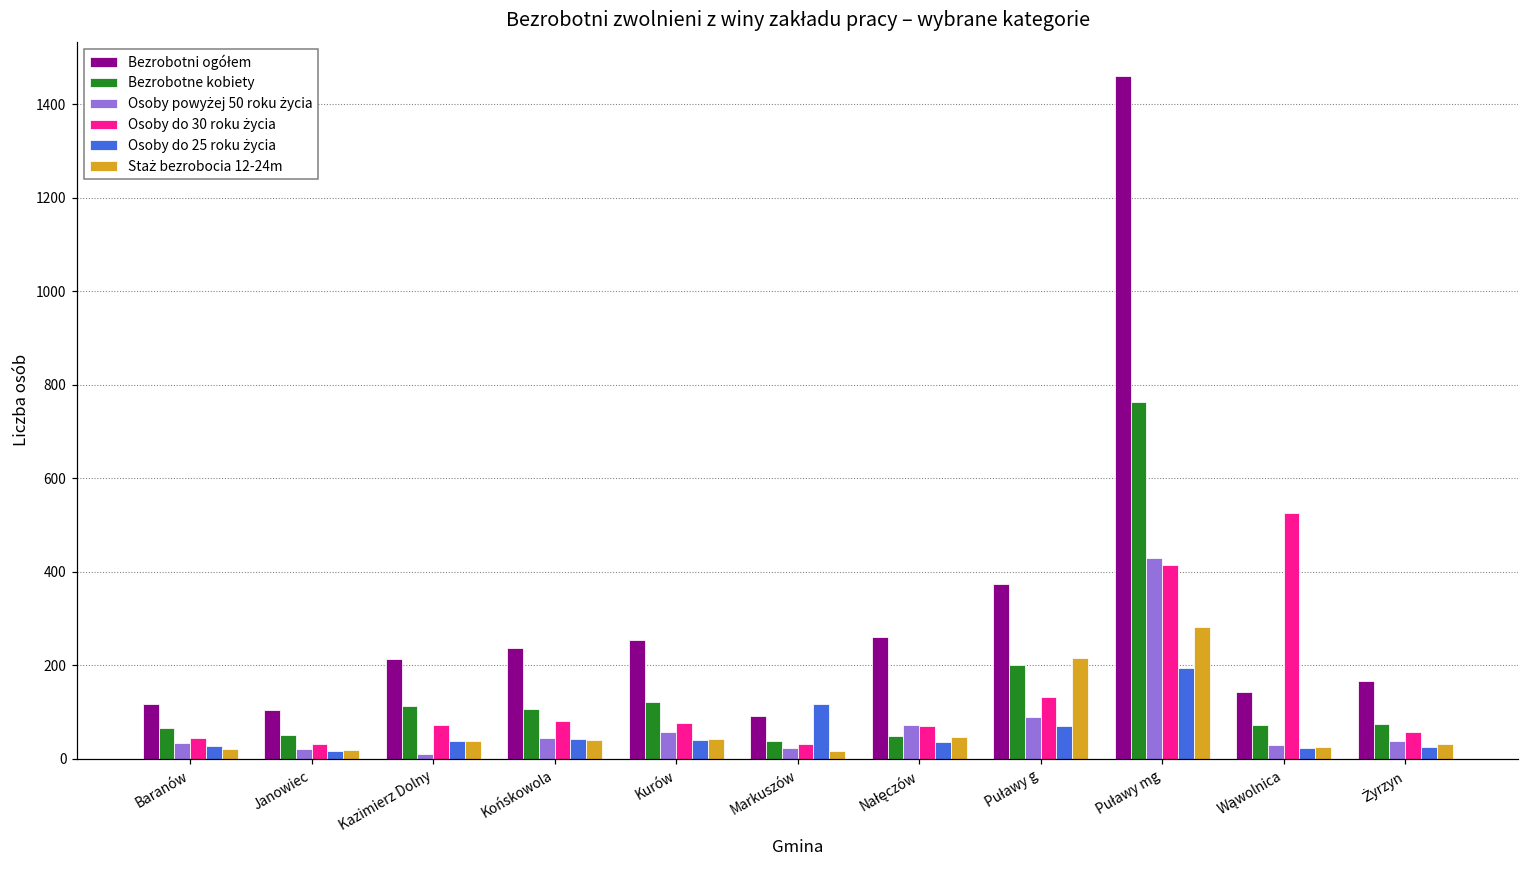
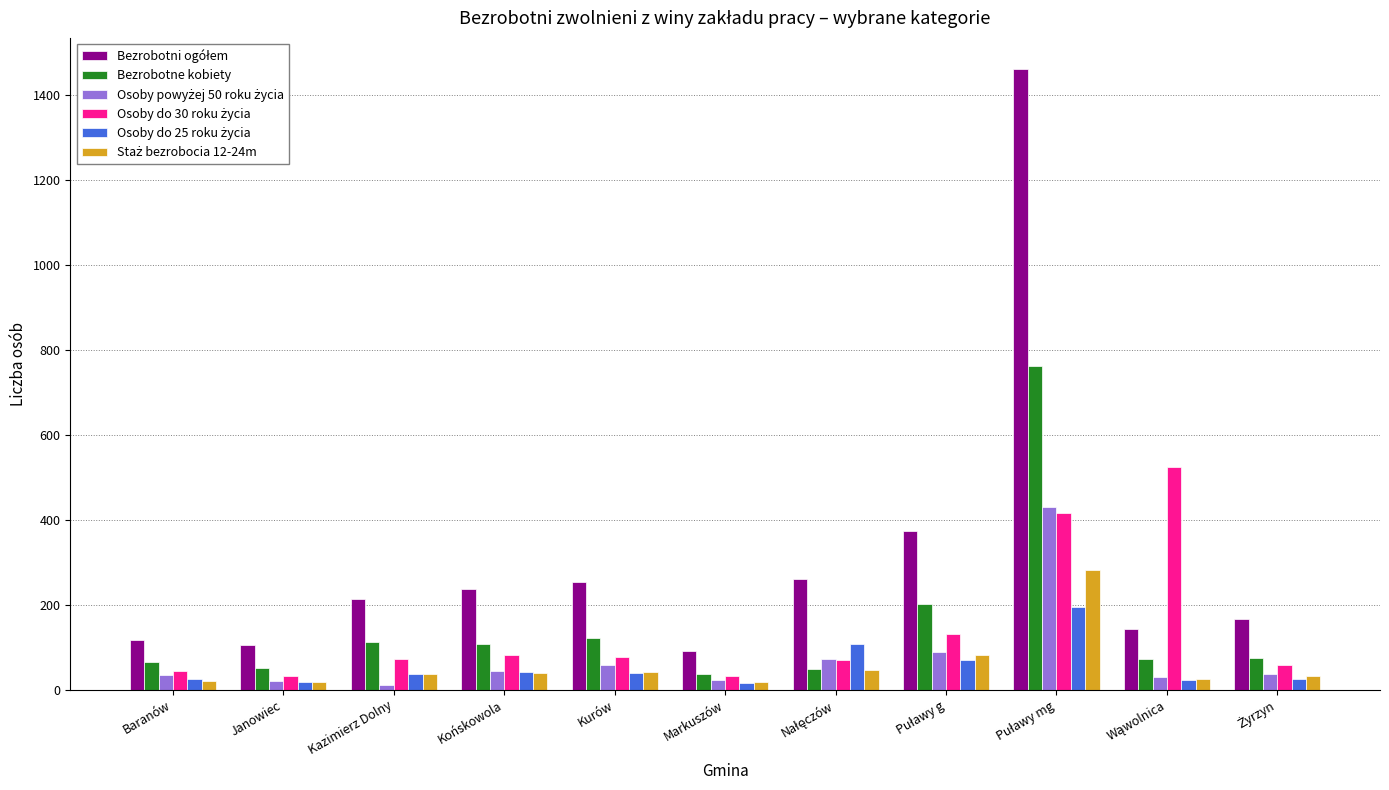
  {
    "Bezrobotni ogółem": {
      "Baranów": 120,
      "Janowiec": 100,
      "Kazimierz Dolny": 210,
      "Końskowola": 240,
      "Kurów": 250,
      "Markuszów": 90,
      "Nałęczów": 260,
      "Puławy g": 370,
      "Puławy mg": 1460,
      "Wąwolnica": 140,
      "Żyrzyn": 170
    },
    "Bezrobotne kobiety": {
      "Baranów": 70,
      "Janowiec": 50,
      "Kazimierz Dolny": 110,
      "Końskowola": 110,
      "Kurów": 120,
      "Markuszów": 40,
      "Nałęczów": 50,
      "Puławy g": 200,
      "Puławy mg": 760,
      "Wąwolnica": 70,
      "Żyrzyn": 70
    },
    "Osoby powyżej 50 roku życia": {
      "Baranów": 30,
      "Janowiec": 20,
      "Kazimierz Dolny": 10,
      "Końskowola": 40,
      "Kurów": 60,
      "Markuszów": 20,
      "Nałęczów": 70,
      "Puławy g": 90,
      "Puławy mg": 430,
      "Wąwolnica": 30,
      "Żyrzyn": 40
    },
    "Osoby do 30 roku życia": {
      "Baranów": 40,
      "Janowiec": 30,
      "Kazimierz Dolny": 70,
      "Końskowola": 80,
      "Kurów": 80,
      "Markuszów": 30,
      "Nałęczów": 70,
      "Puławy g": 130,
      "Puławy mg": 420,
      "Wąwolnica": 530,
      "Żyrzyn": 60
    },
    "Osoby do 25 roku życia": {
      "Baranów": 30,
      "Janowiec": 20,
      "Kazimierz Dolny": 40,
      "Końskowola": 40,
      "Kurów": 40,
-     "Markuszów": 120,
-     "Nałęczów": 40,
+     "Markuszów": 20,
+     "Nałęczów": 110,
      "Puławy g": 70,
      "Puławy mg": 190,
      "Wąwolnica": 20,
      "Żyrzyn": 20
    },
    "Staż bezrobocia 12-24m": {
      "Baranów": 20,
      "Janowiec": 20,
      "Kazimierz Dolny": 40,
      "Końskowola": 40,
      "Kurów": 40,
      "Markuszów": 20,
      "Nałęczów": 50,
-     "Puławy g": 220,
+     "Puławy g": 80,
      "Puławy mg": 280,
      "Wąwolnica": 30,
      "Żyrzyn": 30
    }
  }
